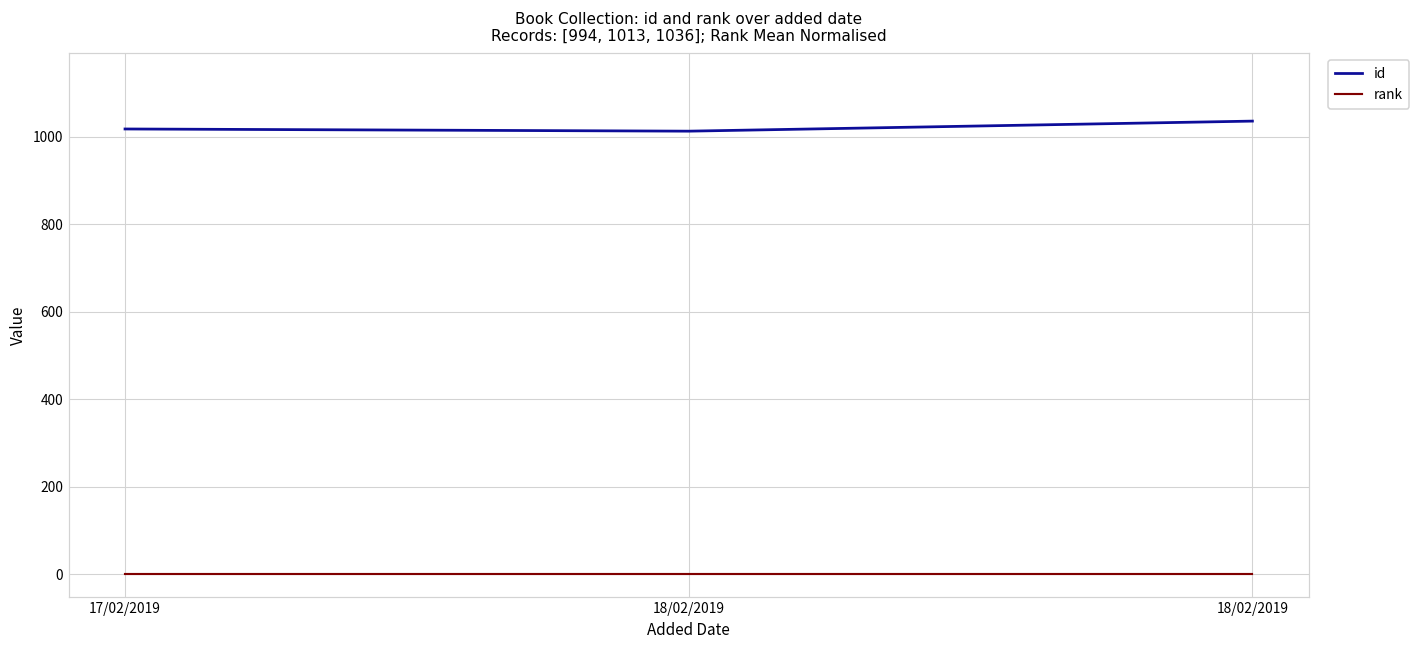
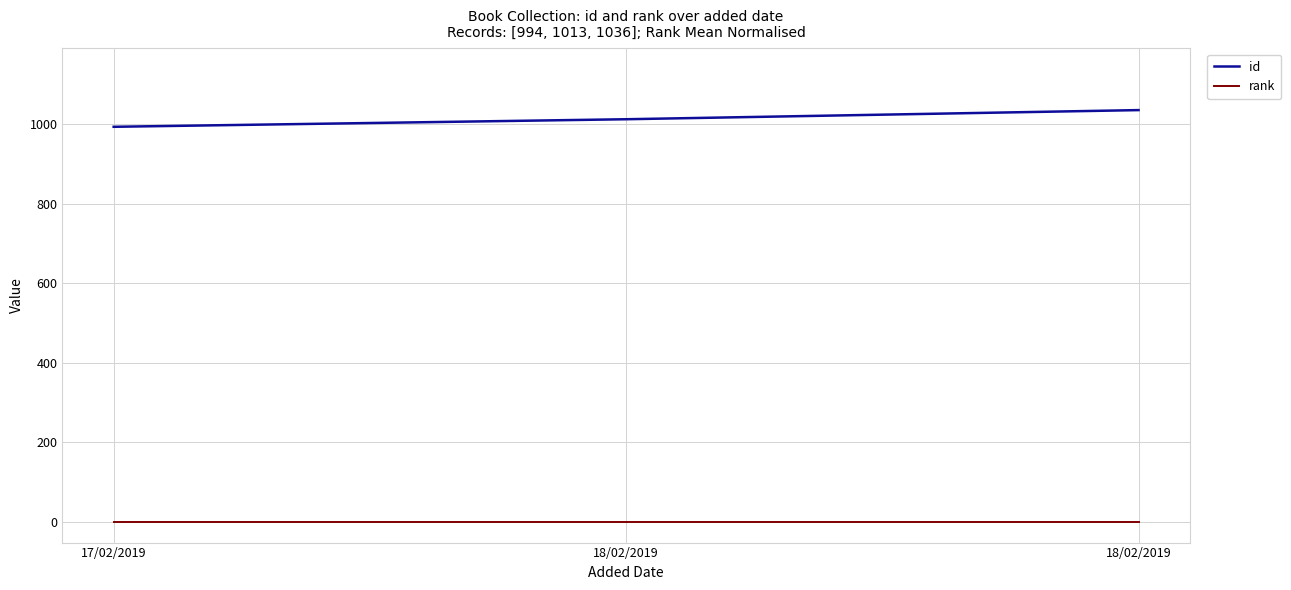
  {
    "id": {
-     "17/02/2019": 1020
+     "17/02/2019": 990
    },
    "rank": {
      "17/02/2019": 0
    }
  }
